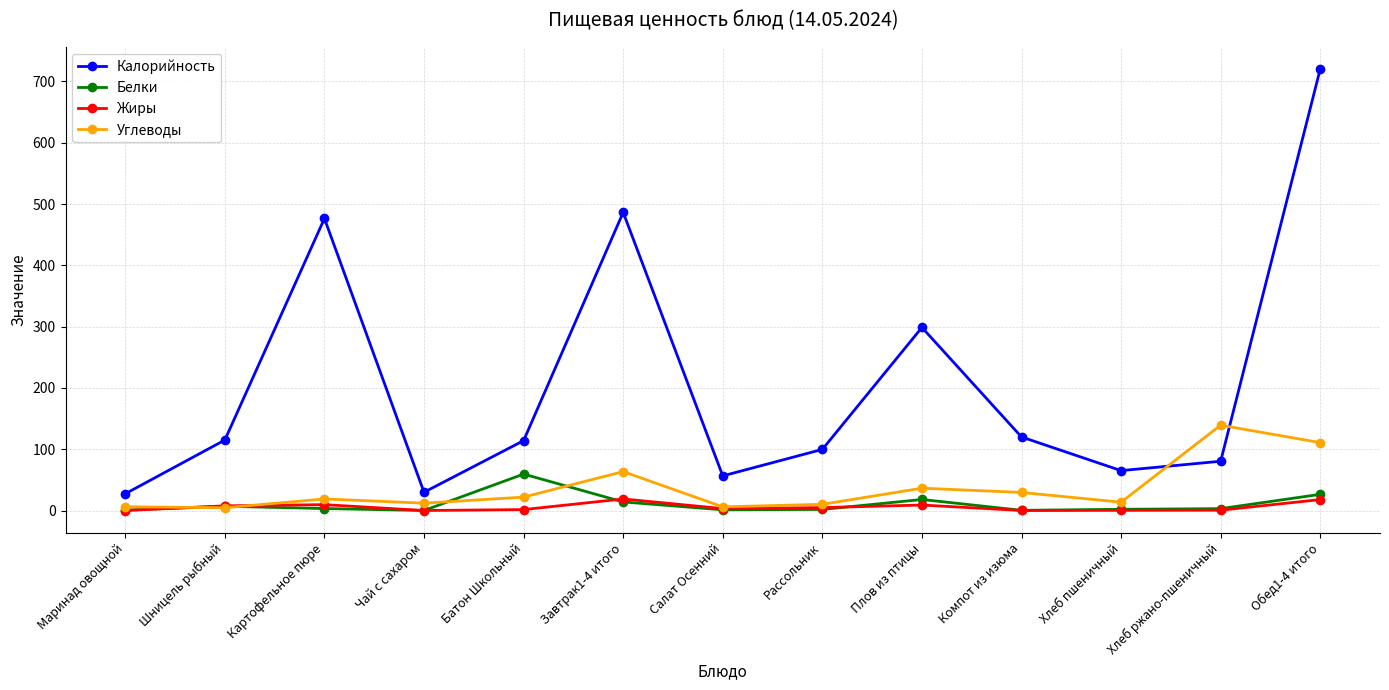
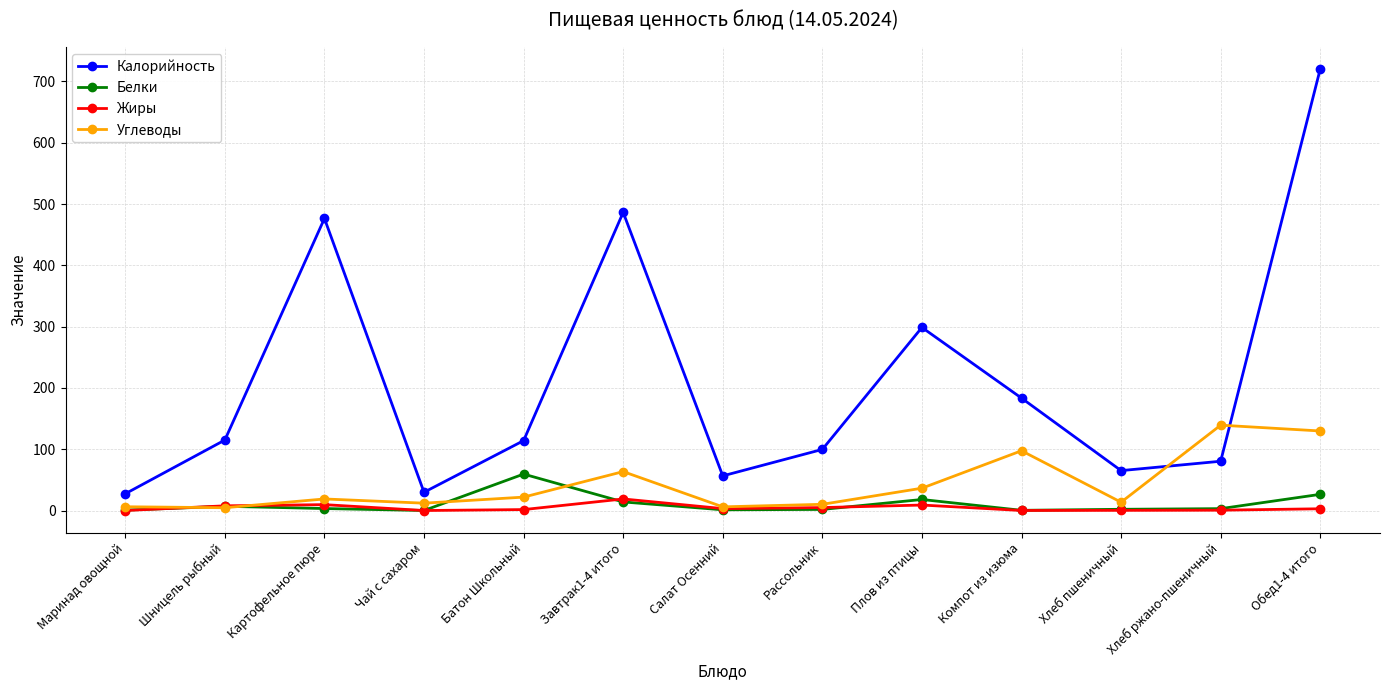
  {
    "Калорийность": {
      "Маринад овощной": 30,
      "Шницель рыбный": 120,
      "Картофельное пюре": 480,
      "Чай с сахаром": 30,
      "Батон Школьный": 110,
      "Завтрак1-4 итого": 490,
      "Салат Осенний": 60,
      "Рассольник": 100,
      "Плов из птицы": 300,
-     "Компот из изюма": 120,
+     "Компот из изюма": 180,
      "Хлеб пшеничный": 70,
      "Хлеб ржано-пшеничный": 80,
      "Обед1-4 итого": 720
    },
    "Белки": {
      "Картофельное пюре": 0,
      "Батон Школьный": 60,
      "Завтрак1-4 итого": 10,
      "Плов из птицы": 20,
      "Обед1-4 итого": 30
    },
    "Жиры": {
      "Картофельное пюре": 10,
      "Батон Школьный": 0,
      "Завтрак1-4 итого": 20,
      "Плов из птицы": 10,
-     "Обед1-4 итого": 20
+     "Обед1-4 итого": 0
    },
    "Углеводы": {
      "Маринад овощной": 10,
      "Картофельное пюре": 20,
      "Чай с сахаром": 10,
      "Батон Школьный": 20,
      "Завтрак1-4 итого": 60,
      "Рассольник": 10,
      "Плов из птицы": 40,
-     "Компот из изюма": 30,
+     "Компот из изюма": 100,
      "Хлеб пшеничный": 10,
      "Хлеб ржано-пшеничный": 140,
-     "Обед1-4 итого": 110
+     "Обед1-4 итого": 130
    }
  }
